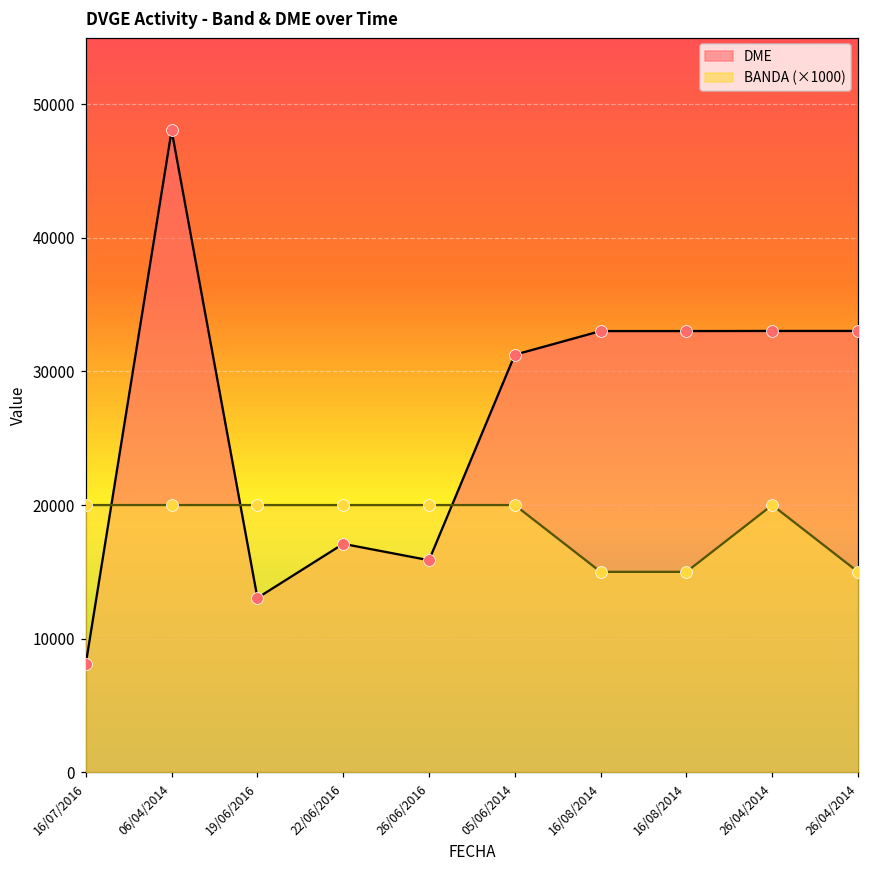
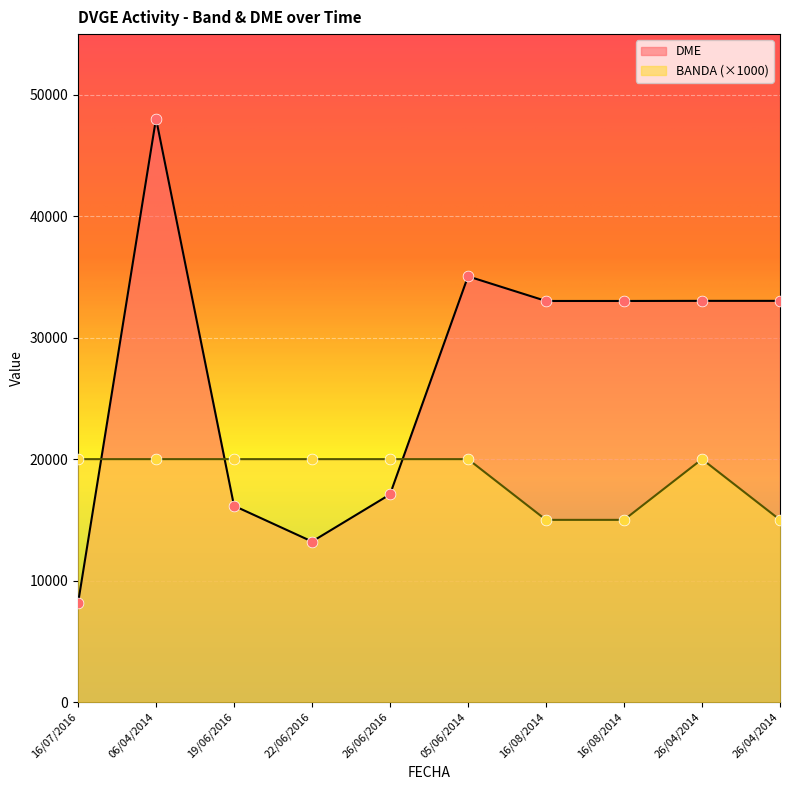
  {
    "DME": {
      "16/07/2016": 8100,
      "06/04/2014": 48000,
-     "19/06/2016": 13000,
-     "22/06/2016": 17100,
-     "26/06/2016": 15900,
-     "05/06/2014": 31300
+     "19/06/2016": 16200,
+     "22/06/2016": 13200,
+     "26/06/2016": 17100,
+     "05/06/2014": 35100
    },
    "BANDA (×1000)": {
      "16/07/2016": 20000,
      "06/04/2014": 20000,
      "19/06/2016": 20000,
      "22/06/2016": 20000,
      "26/06/2016": 20000,
      "05/06/2014": 20000
    }
  }
